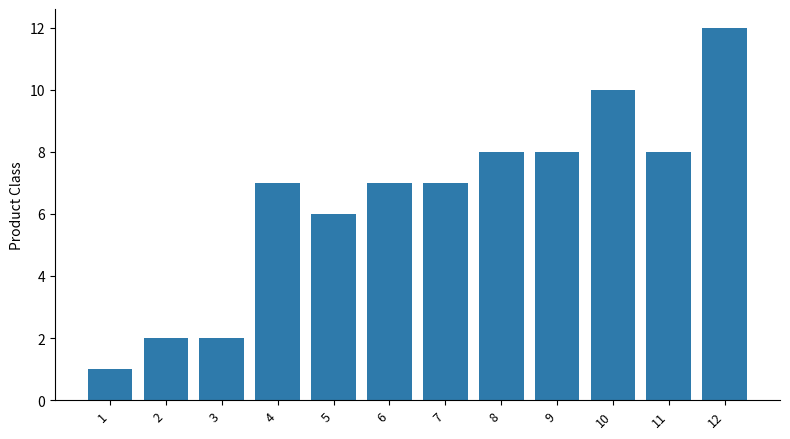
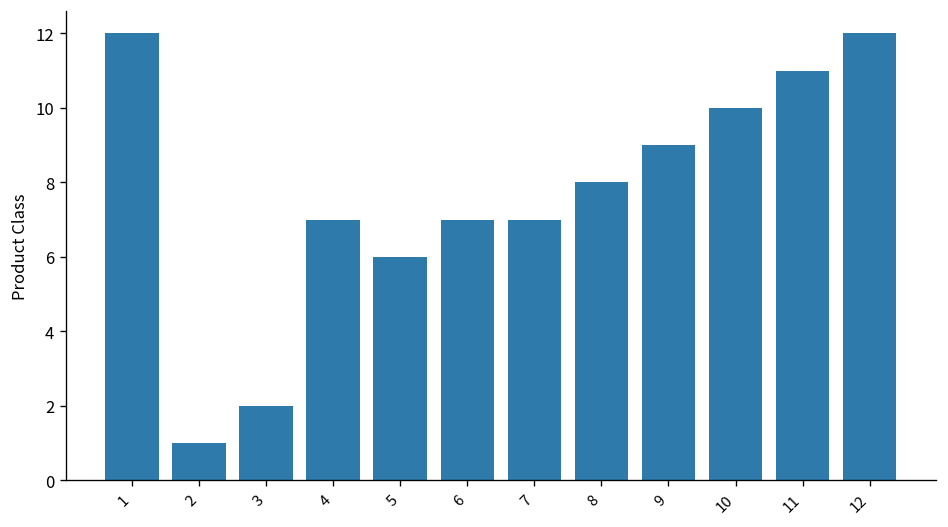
  {
-   "1": 1,
-   "2": 2,
+   "1": 12,
+   "2": 1,
    "3": 2,
    "4": 7,
    "5": 6,
    "6": 7,
    "7": 7,
    "8": 8,
-   "9": 8,
+   "9": 9,
    "10": 10,
-   "11": 8,
+   "11": 11,
    "12": 12
  }
